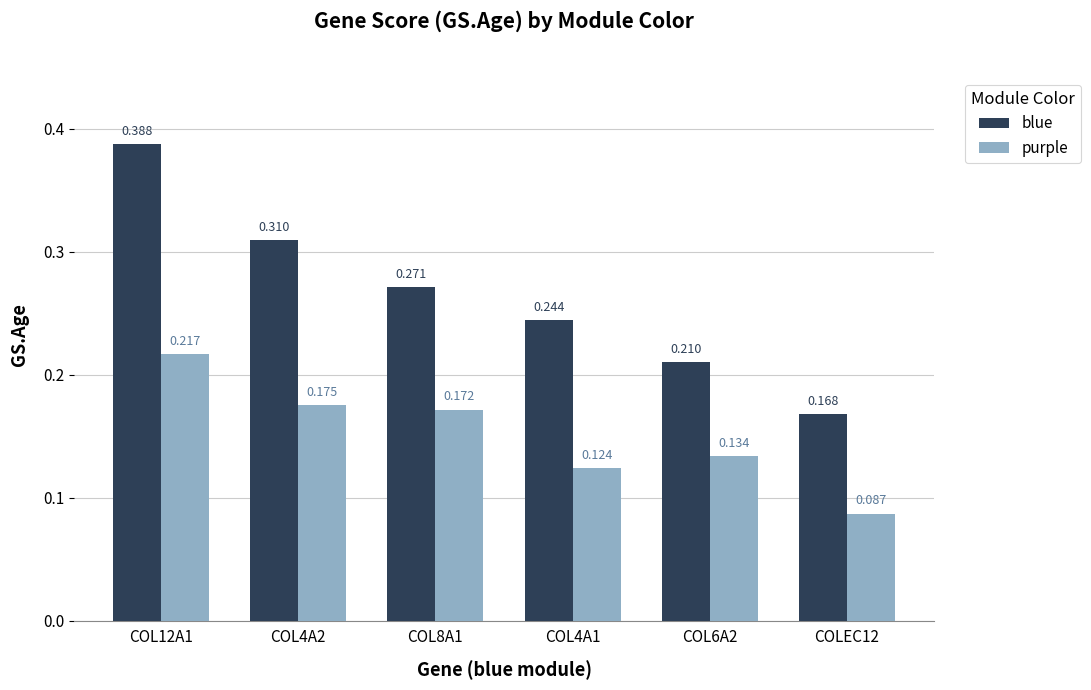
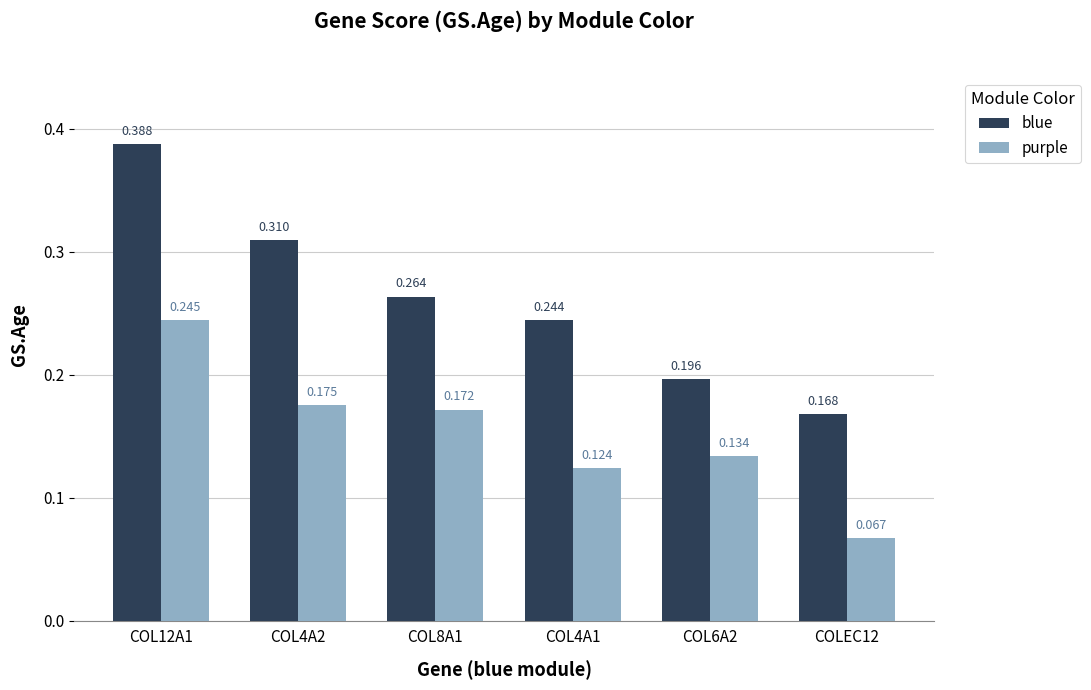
  {
    "blue": {
      "COL12A1": 0.388,
      "COL4A2": 0.310,
-     "COL8A1": 0.271,
+     "COL8A1": 0.264,
      "COL4A1": 0.244,
-     "COL6A2": 0.210,
+     "COL6A2": 0.196,
      "COLEC12": 0.168
    },
    "purple": {
-     "COL12A1": 0.217,
+     "COL12A1": 0.245,
      "COL4A2": 0.175,
      "COL8A1": 0.172,
      "COL4A1": 0.124,
      "COL6A2": 0.134,
-     "COLEC12": 0.087
+     "COLEC12": 0.067
    }
  }
